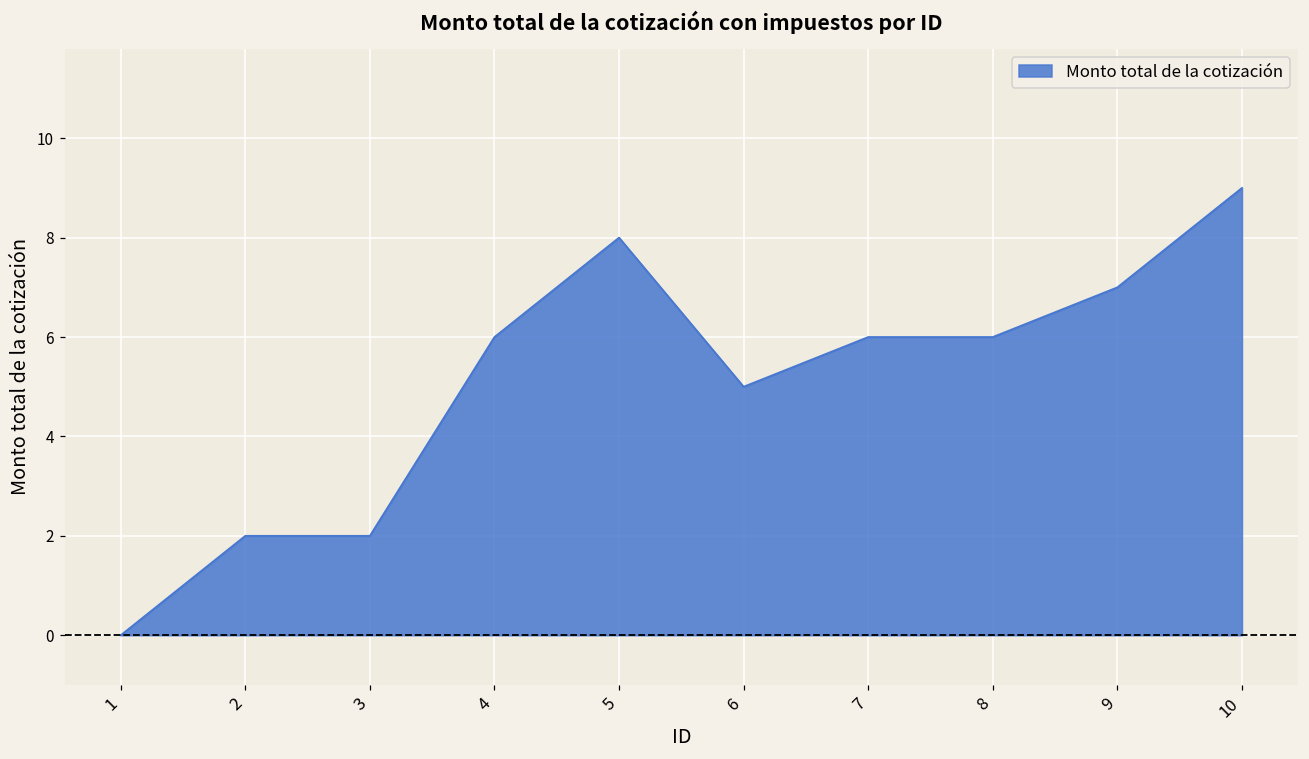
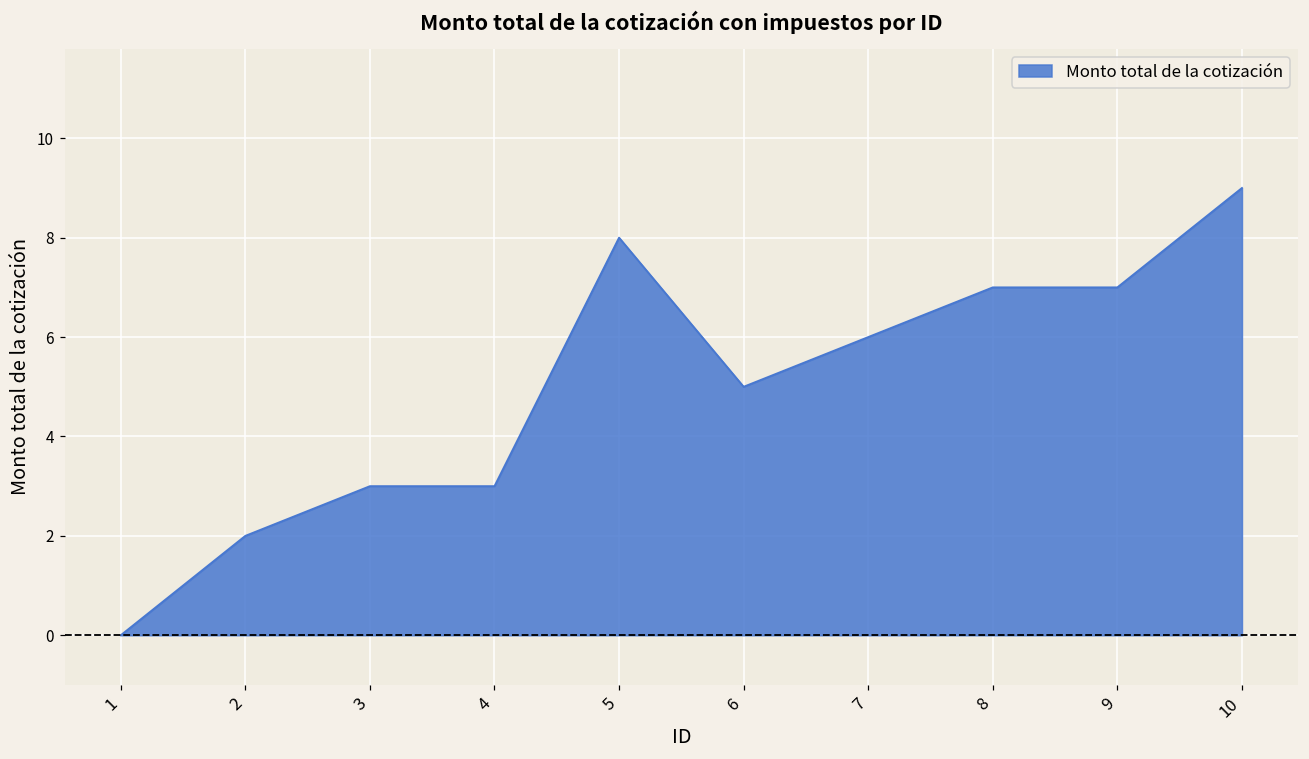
  {
    "1": 0,
    "2": 2,
-   "3": 2,
-   "4": 6,
+   "3": 3,
+   "4": 3,
    "5": 8,
    "6": 5,
    "7": 6,
-   "8": 6,
+   "8": 7,
    "9": 7,
    "10": 9
  }
